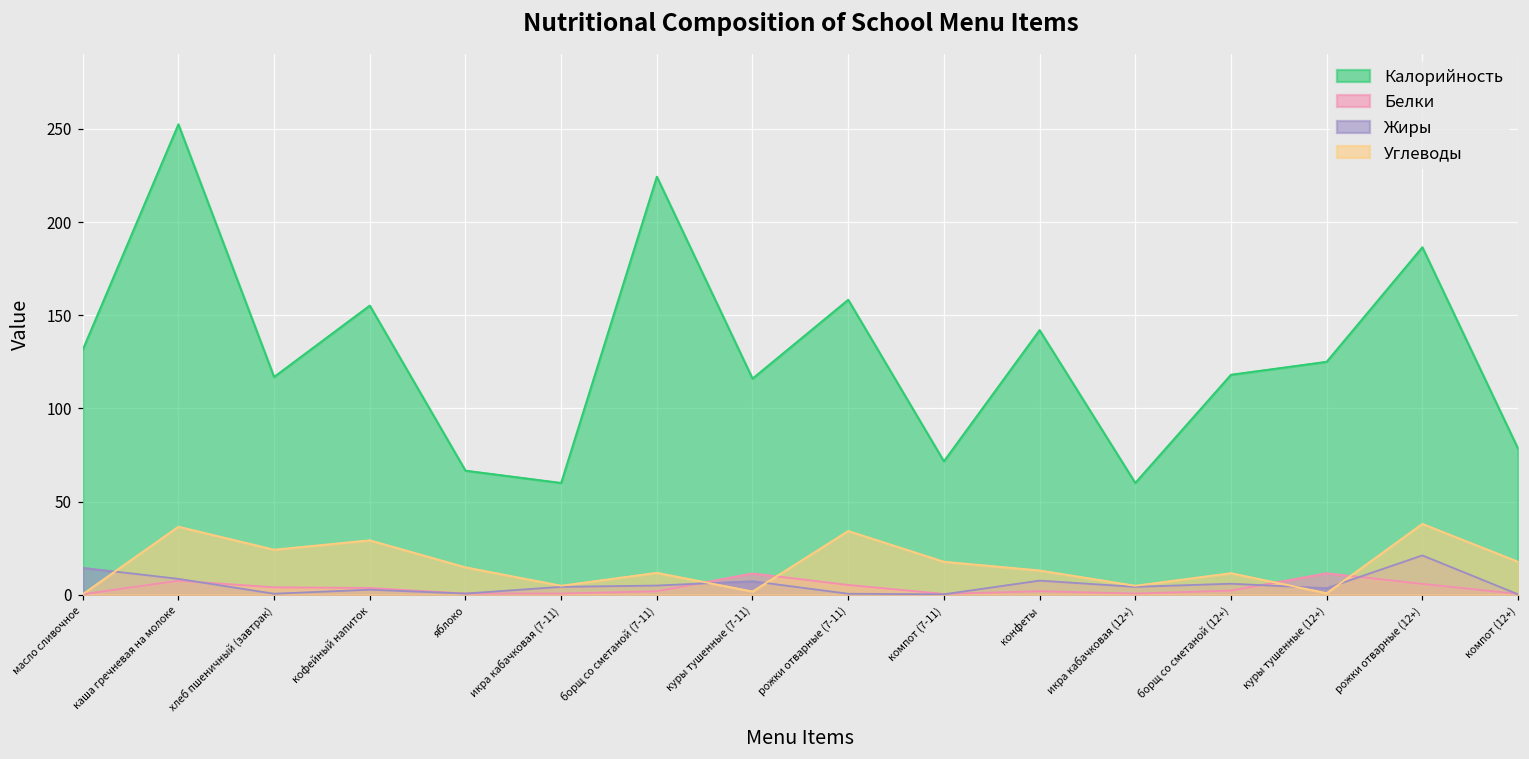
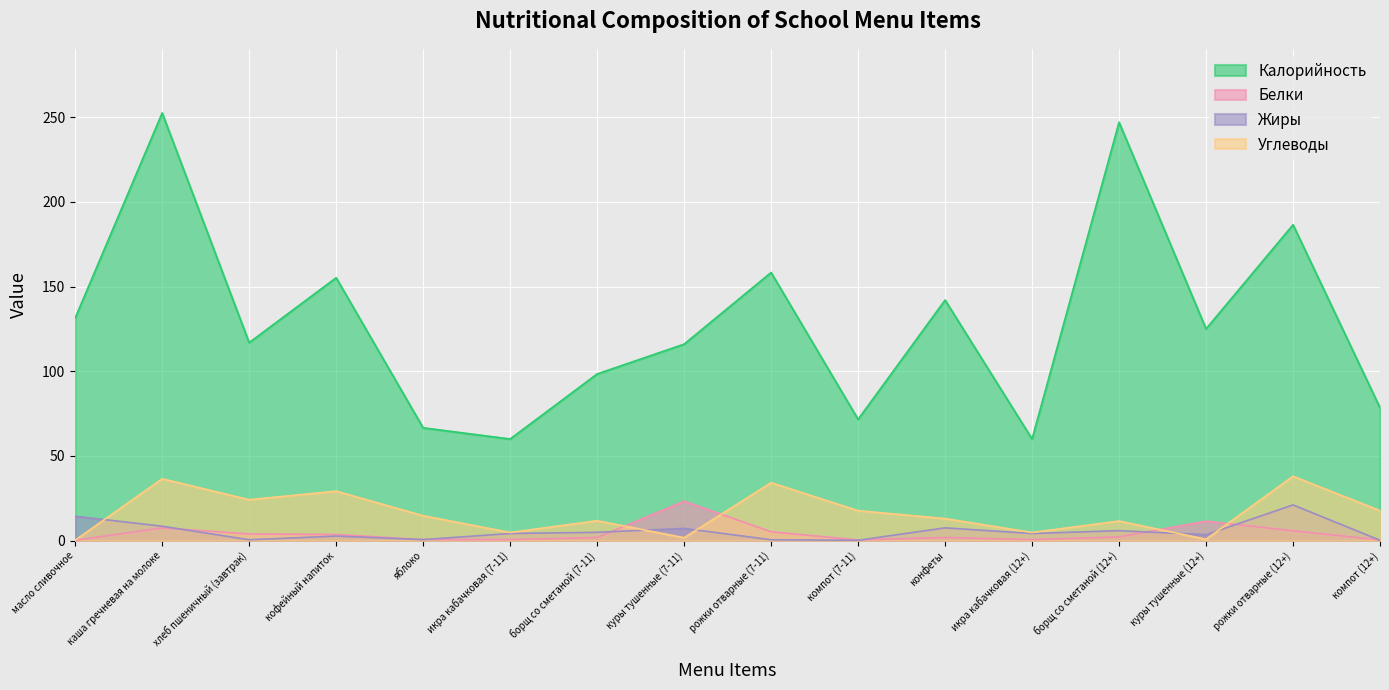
  {
    "Калорийность": {
      "масло сливочное": 131,
      "каша гречневая на молоке": 253,
      "хлеб пшеничный (завтрак)": 117,
      "кофейный напиток": 155,
      "яблоко": 67,
      "икра кабачковая (7-11)": 60,
-     "борщ со сметаной (7-11)": 224,
+     "борщ со сметаной (7-11)": 98,
      "куры тушенные (7-11)": 116,
      "рожки отварные (7-11)": 158,
      "компот (7-11)": 72,
      "конфеты": 142,
      "икра кабачковая (12+)": 60,
-     "борщ со сметаной (12+)": 118,
+     "борщ со сметаной (12+)": 247,
      "куры тушенные (12+)": 125,
      "рожки отварные (12+)": 187,
      "компот (12+)": 78
    },
    "Белки": {
      "хлеб пшеничный (завтрак)": 4,
      "икра кабачковая (7-11)": 1,
      "борщ со сметаной (7-11)": 2,
-     "куры тушенные (7-11)": 11,
+     "куры тушенные (7-11)": 23,
      "рожки отварные (7-11)": 5,
      "конфеты": 2,
      "икра кабачковая (12+)": 1,
      "борщ со сметаной (12+)": 2,
      "куры тушенные (12+)": 12,
      "рожки отварные (12+)": 6
    },
    "Жиры": {
      "масло сливочное": 14,
      "хлеб пшеничный (завтрак)": 1,
      "борщ со сметаной (7-11)": 5,
      "куры тушенные (7-11)": 7,
      "рожки отварные (7-11)": 1,
      "конфеты": 8,
      "борщ со сметаной (12+)": 6,
      "куры тушенные (12+)": 3,
      "рожки отварные (12+)": 21
    },
    "Углеводы": {
      "каша гречневая на молоке": 37,
      "хлеб пшеничный (завтрак)": 24,
      "кофейный напиток": 29,
      "яблоко": 15,
      "борщ со сметаной (7-11)": 12,
      "куры тушенные (7-11)": 2,
      "рожки отварные (7-11)": 34,
      "компот (7-11)": 18,
      "конфеты": 13,
      "борщ со сметаной (12+)": 12,
      "куры тушенные (12+)": 1,
      "рожки отварные (12+)": 38,
      "компот (12+)": 18
    }
  }
